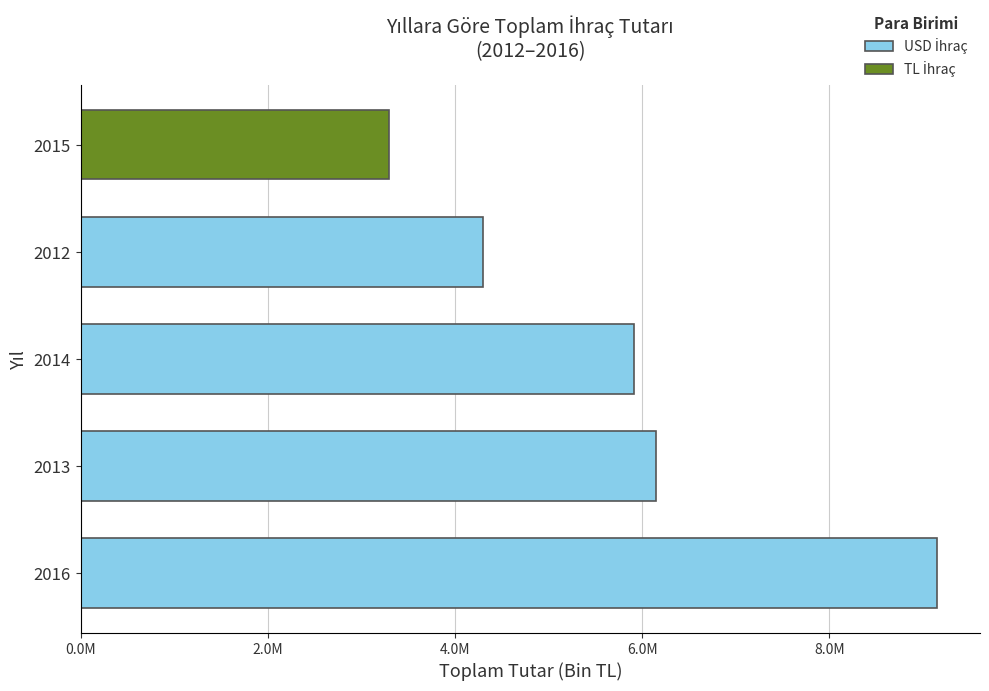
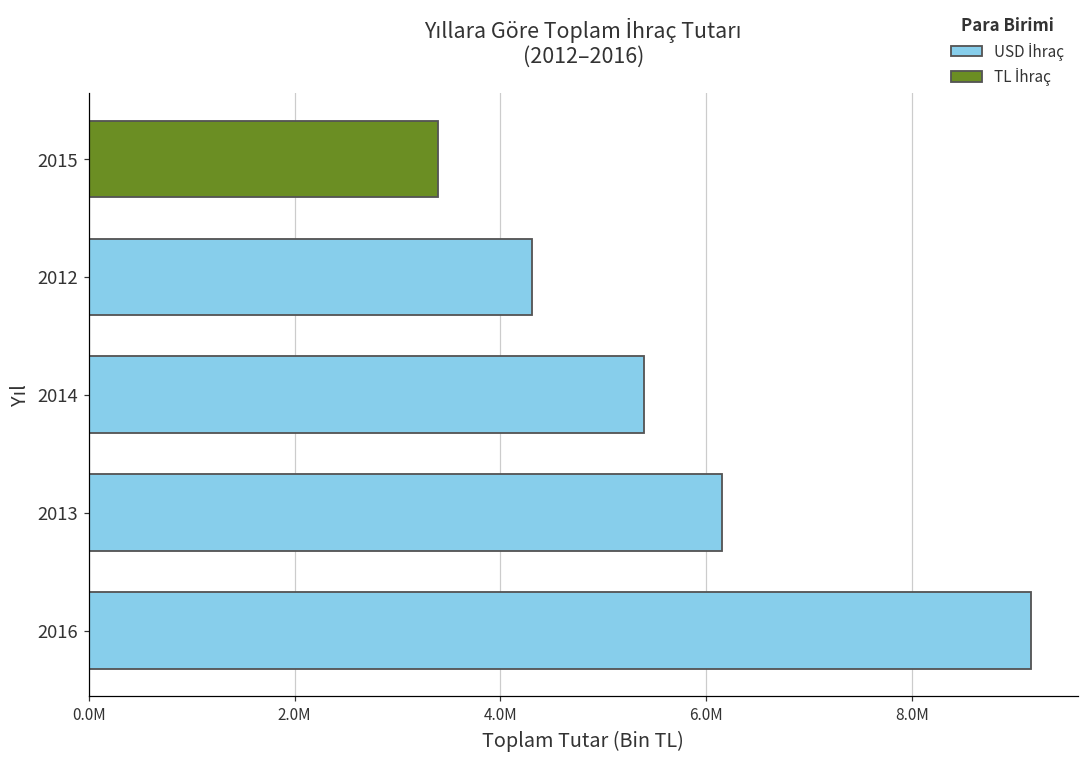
  {
-   "2015": 3300000,
+   "2015": 3400000,
    "2012": 4300000,
-   "2014": 5900000,
+   "2014": 5400000,
    "2013": 6200000,
    "2016": 9200000
  }
